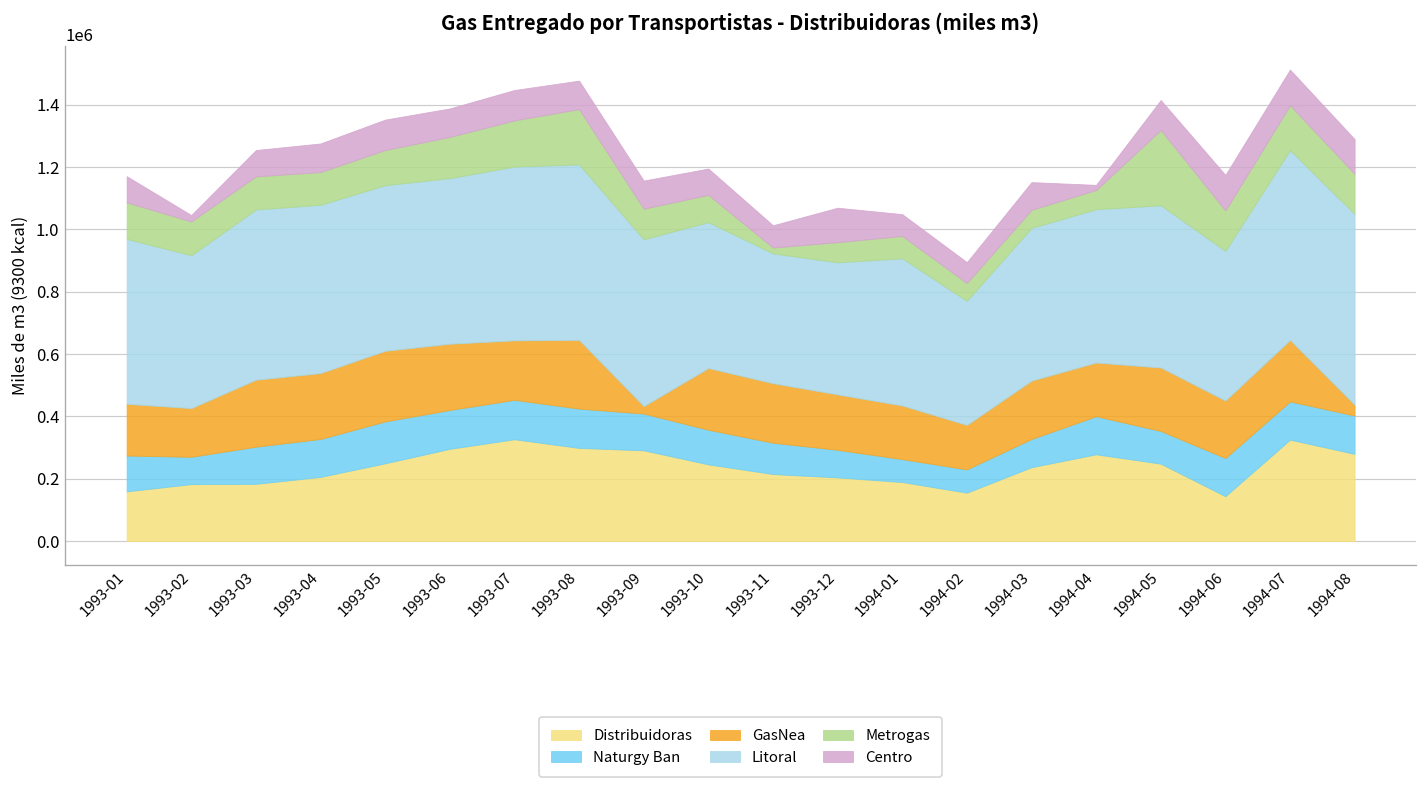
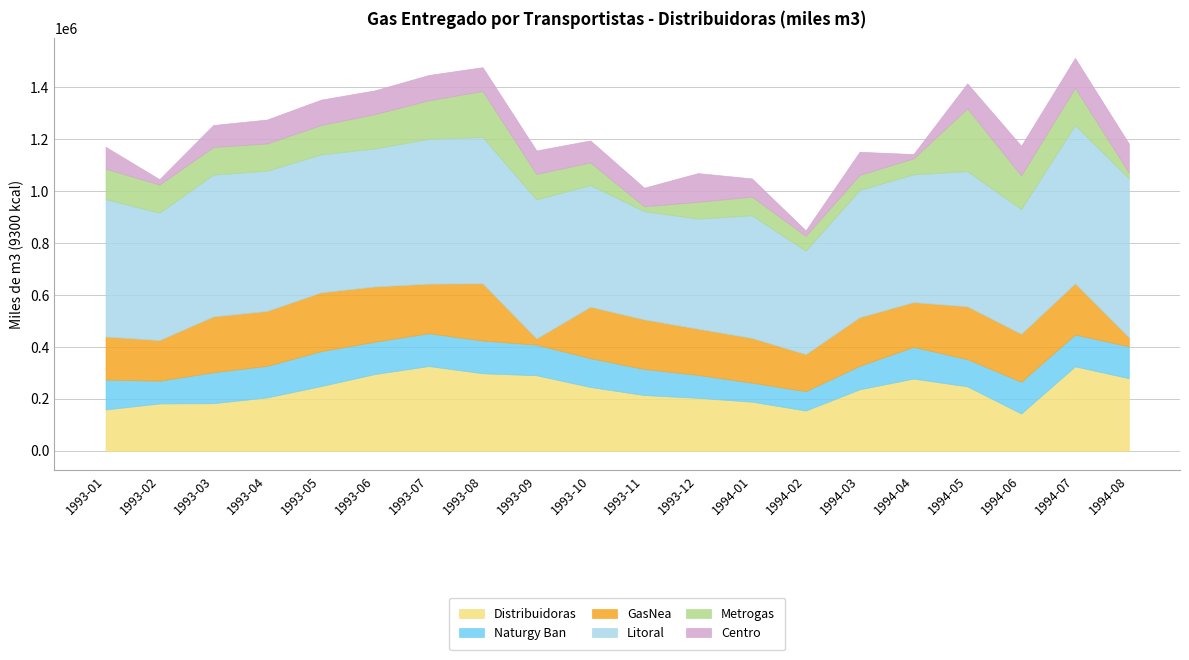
  {
    "Distribuidoras": {
      "1993-01": 160000,
      "1993-02": 180000,
      "1993-03": 180000,
      "1993-04": 210000,
      "1993-05": 250000,
      "1993-06": 300000,
      "1993-07": 330000,
      "1993-08": 300000,
      "1993-09": 290000,
      "1993-10": 250000,
      "1993-11": 210000,
      "1993-12": 200000,
      "1994-01": 190000,
      "1994-02": 160000,
      "1994-03": 240000,
      "1994-04": 280000,
      "1994-05": 250000,
      "1994-06": 140000,
      "1994-07": 330000,
      "1994-08": 280000
    },
    "GasNea": {
      "1993-01": 170000,
      "1993-02": 160000,
      "1993-03": 210000,
      "1993-04": 210000,
      "1993-05": 230000,
      "1993-06": 210000,
      "1993-07": 190000,
      "1993-08": 220000,
      "1993-09": 20000,
      "1993-10": 200000,
      "1993-11": 190000,
      "1993-12": 180000,
      "1994-01": 170000,
      "1994-02": 140000,
      "1994-03": 190000,
      "1994-04": 170000,
      "1994-05": 200000,
      "1994-06": 180000,
      "1994-07": 200000,
      "1994-08": 30000
    },
    "Metrogas": {
      "1993-01": 120000,
      "1993-02": 110000,
      "1993-03": 110000,
      "1993-04": 100000,
      "1993-05": 110000,
      "1993-06": 130000,
      "1993-07": 150000,
      "1993-08": 180000,
      "1993-09": 100000,
      "1993-10": 90000,
      "1993-11": 20000,
      "1993-12": 60000,
      "1994-01": 70000,
      "1994-02": 60000,
      "1994-03": 60000,
      "1994-04": 60000,
      "1994-05": 240000,
      "1994-06": 130000,
      "1994-07": 140000,
-     "1994-08": 130000
+     "1994-08": 20000
    },
    "Centro": {
      "1993-01": 80000,
      "1993-02": 20000,
      "1993-03": 80000,
      "1993-04": 90000,
      "1993-05": 100000,
      "1993-06": 90000,
      "1993-07": 100000,
      "1993-08": 90000,
      "1993-09": 90000,
      "1993-10": 80000,
      "1993-11": 70000,
      "1993-12": 110000,
      "1994-01": 70000,
-     "1994-02": 70000,
+     "1994-02": 20000,
      "1994-03": 90000,
      "1994-04": 20000,
      "1994-05": 100000,
      "1994-06": 110000,
      "1994-07": 110000,
      "1994-08": 110000
    }
  }
